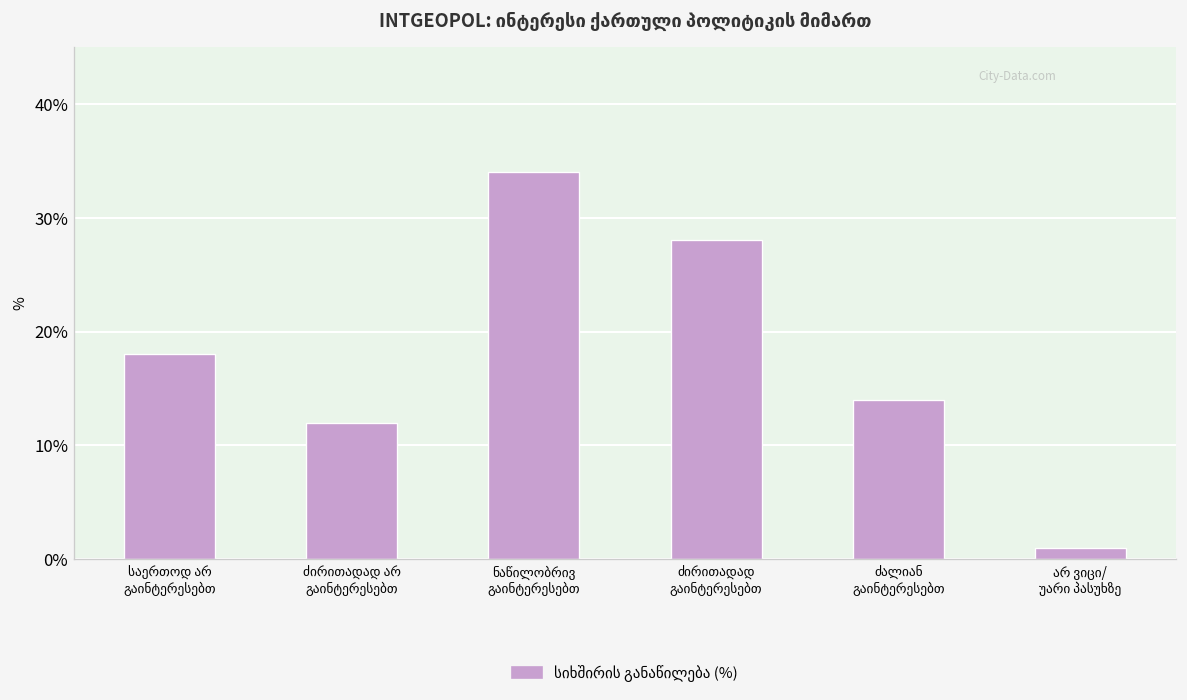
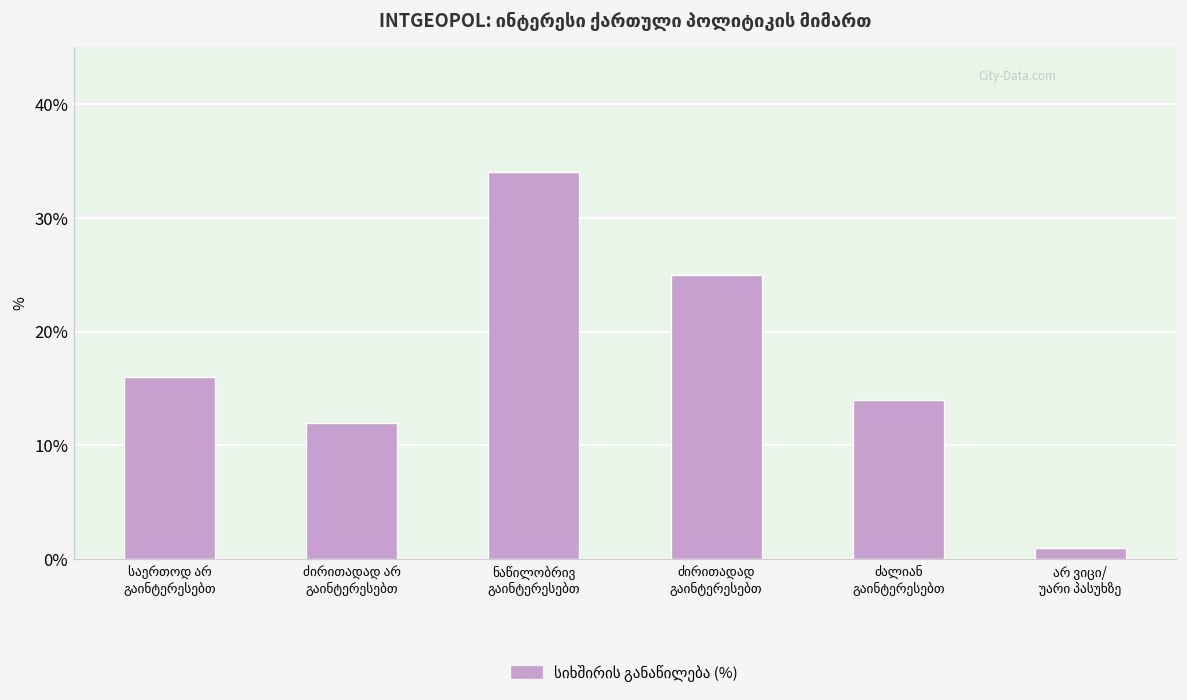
  {
-   "საერთოდ არ გაინტერესებთ": "18%",
+   "საერთოდ არ გაინტერესებთ": "16%",
    "ძირითადად არ გაინტერესებთ": "12%",
    "ნაწილობრივ გაინტერესებთ": "34%",
-   "ძირითადად გაინტერესებთ": "28%",
+   "ძირითადად გაინტერესებთ": "25%",
    "ძალიან გაინტერესებთ": "14%",
    "არ ვიცი/ უარი პასუხზე": "1%"
  }
